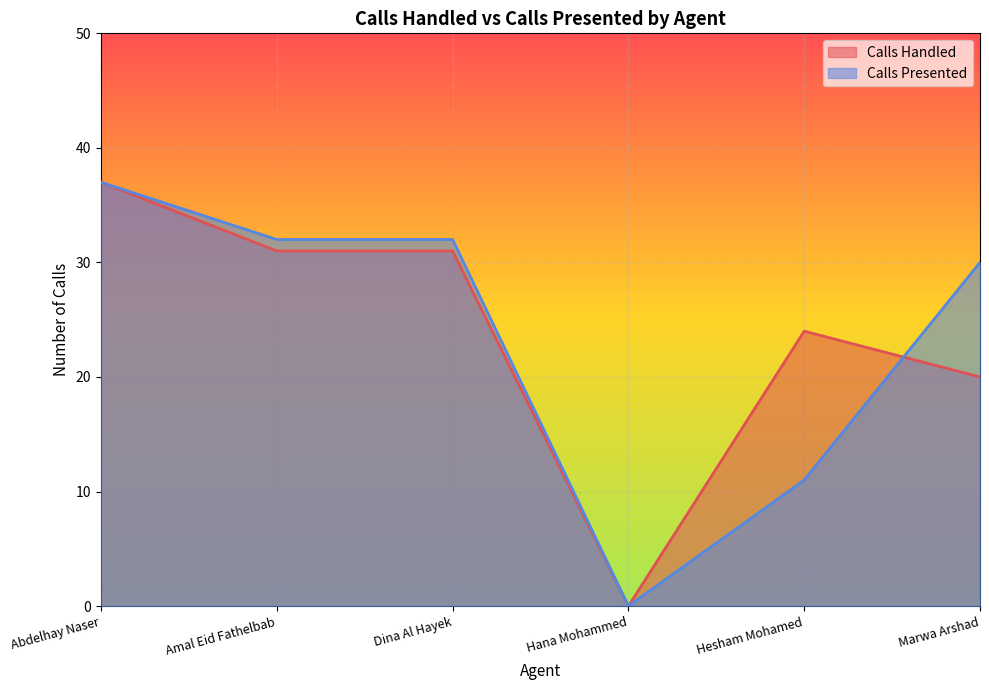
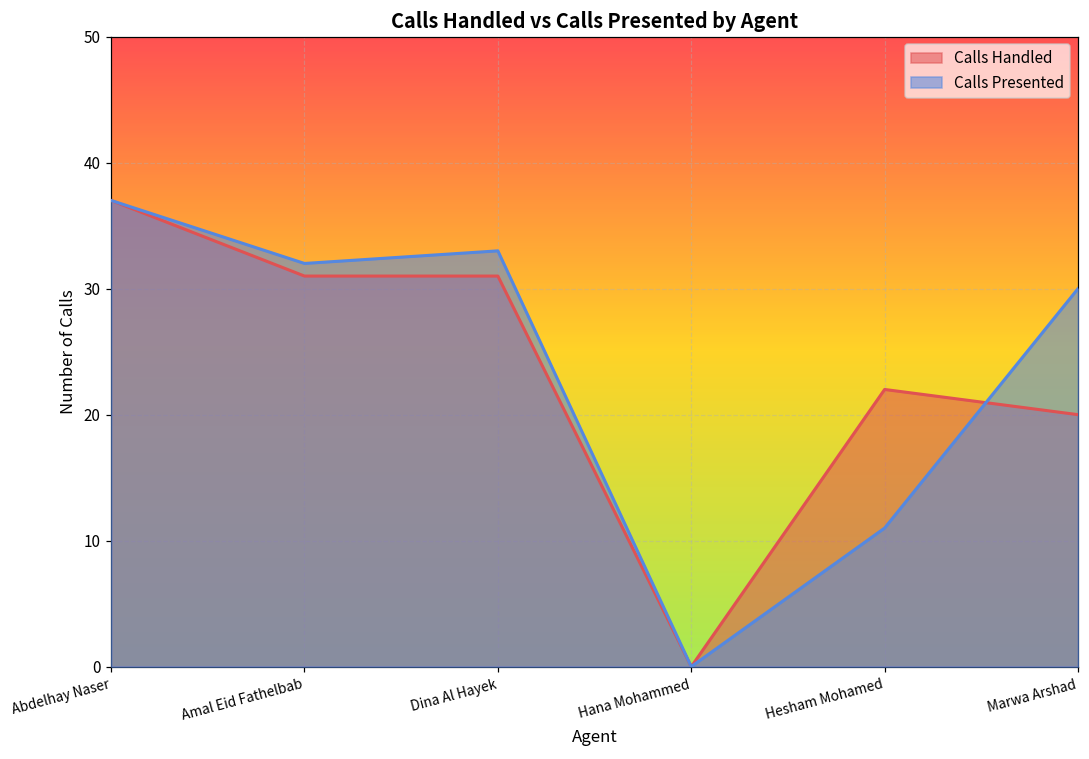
  {
    "Calls Handled": {
      "Amal Eid Fathelbab": 31,
      "Dina Al Hayek": 31,
-     "Hesham Mohamed": 24,
+     "Hesham Mohamed": 22,
      "Marwa Arshad": 20
    },
    "Calls Presented": {
      "Amal Eid Fathelbab": 32,
-     "Dina Al Hayek": 32,
+     "Dina Al Hayek": 33,
      "Hesham Mohamed": 11,
      "Marwa Arshad": 30
    }
  }
